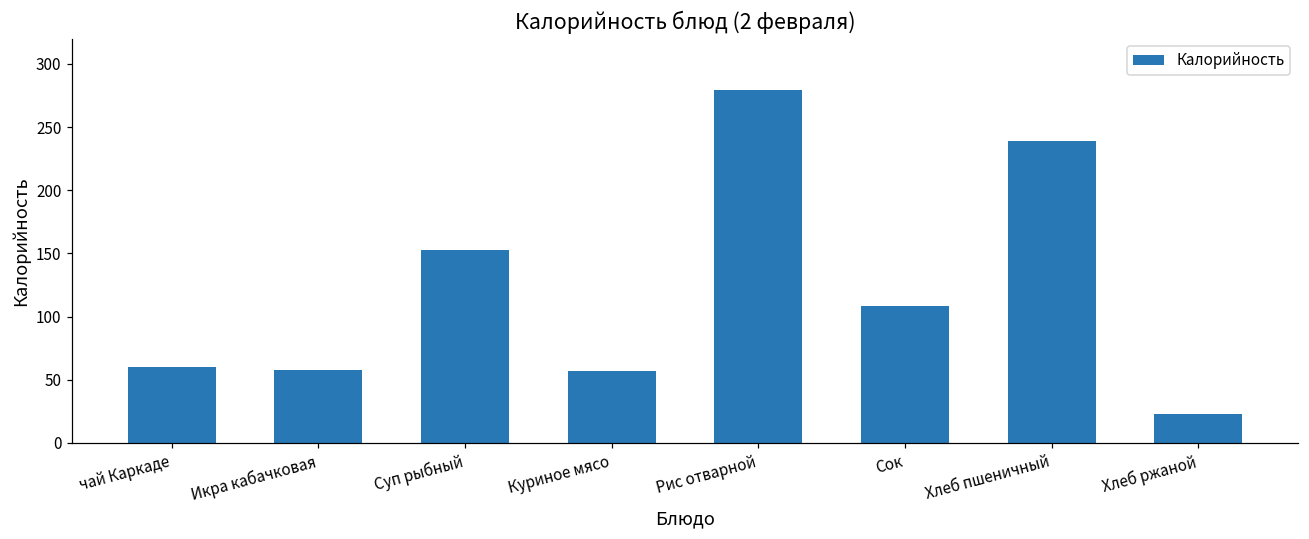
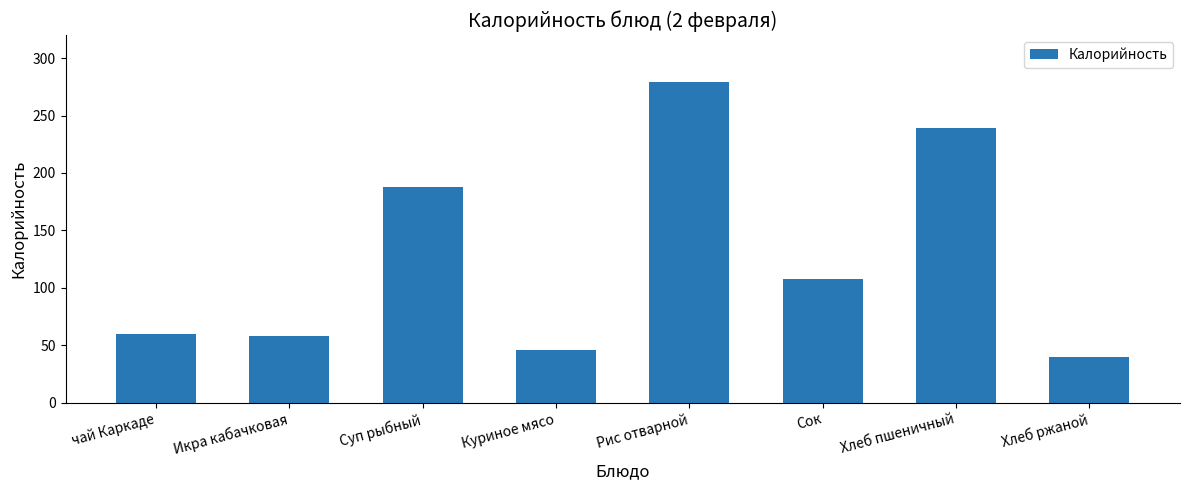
  {
    "чай Каркаде": 60,
    "Икра кабачковая": 58,
-   "Суп рыбный": 153,
-   "Куриное мясо": 57,
+   "Суп рыбный": 188,
+   "Куриное мясо": 46,
    "Рис отварной": 279,
    "Сок": 108,
    "Хлеб пшеничный": 239,
-   "Хлеб ржаной": 23
+   "Хлеб ржаной": 40
  }
